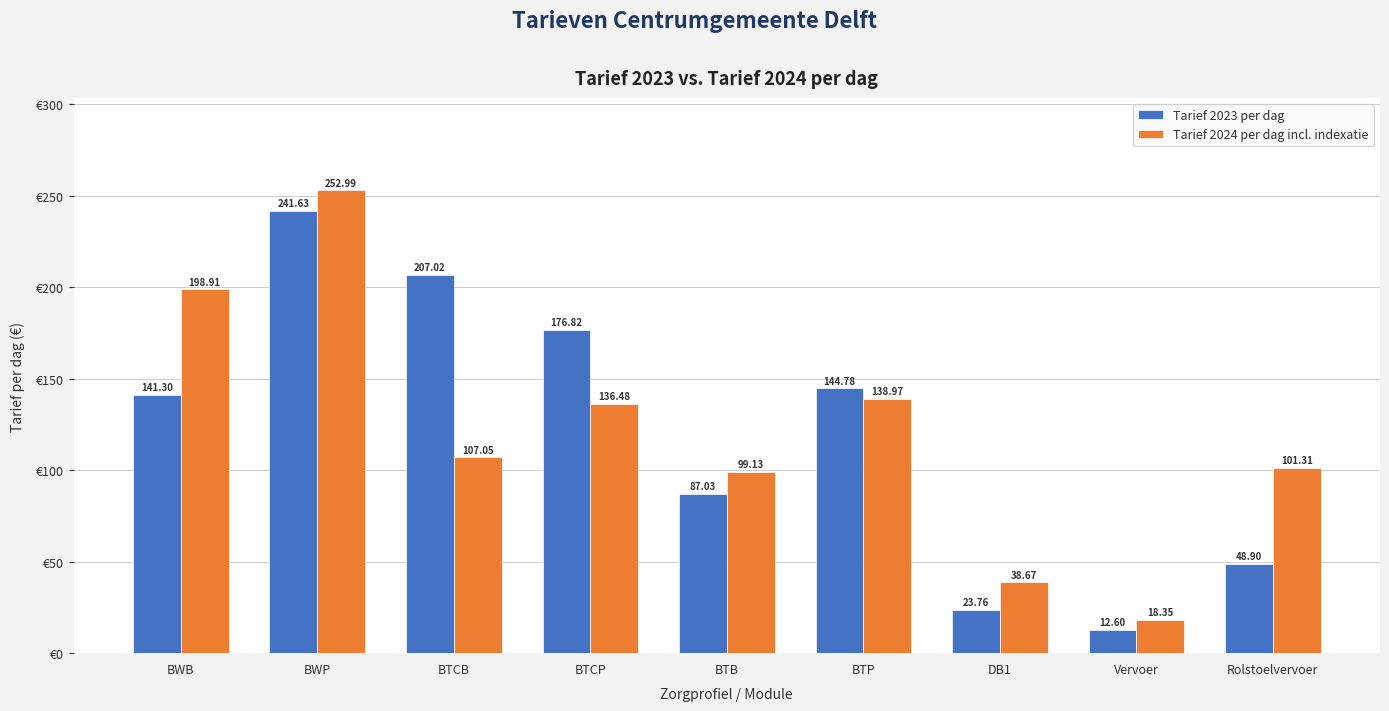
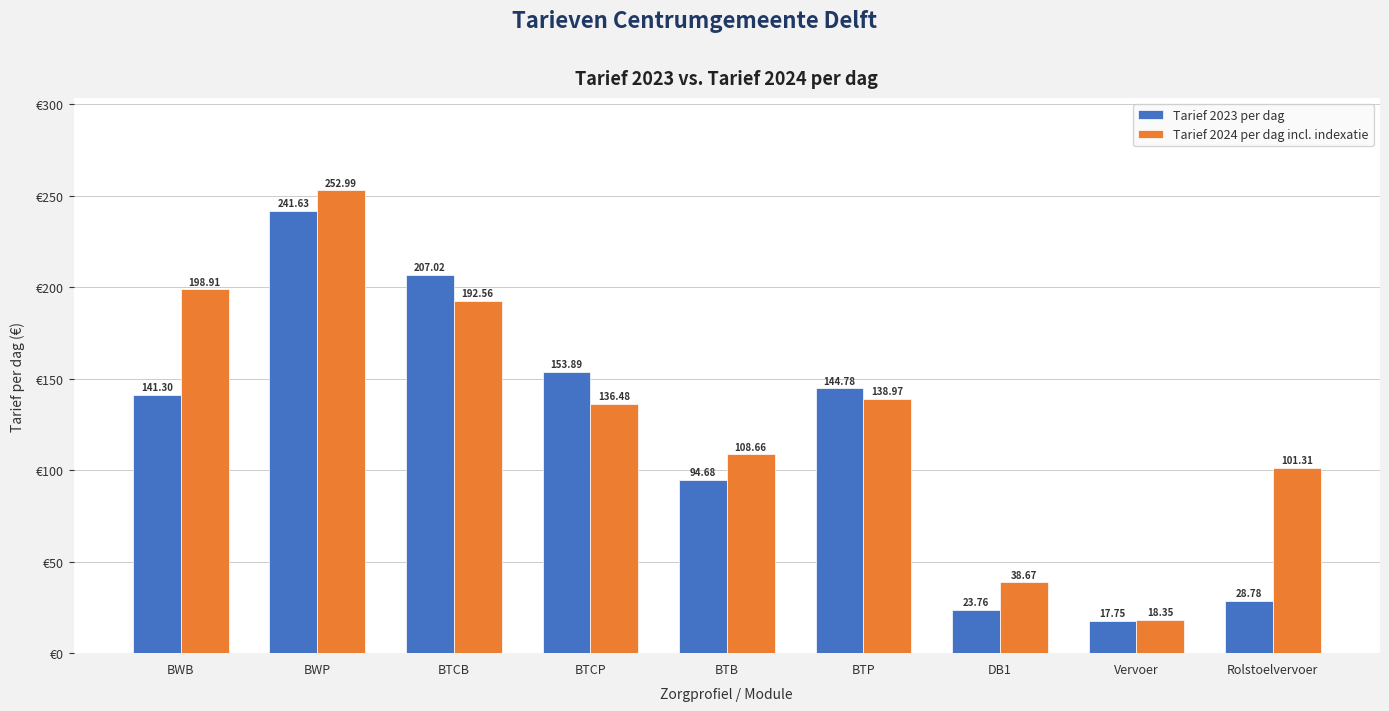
  {
    "Tarief 2023 per dag": {
      "BWB": 141.30,
      "BWP": 241.63,
      "BTCB": 207.02,
-     "BTCP": 176.82,
-     "BTB": 87.03,
+     "BTCP": 153.89,
+     "BTB": 94.68,
      "BTP": 144.78,
      "DB1": 23.76,
-     "Vervoer": 12.60,
-     "Rolstoelvervoer": 48.90
+     "Vervoer": 17.75,
+     "Rolstoelvervoer": 28.78
    },
    "Tarief 2024 per dag incl. indexatie": {
      "BWB": 198.91,
      "BWP": 252.99,
-     "BTCB": 107.05,
+     "BTCB": 192.56,
      "BTCP": 136.48,
-     "BTB": 99.13,
+     "BTB": 108.66,
      "BTP": 138.97,
      "DB1": 38.67,
      "Vervoer": 18.35,
      "Rolstoelvervoer": 101.31
    }
  }
